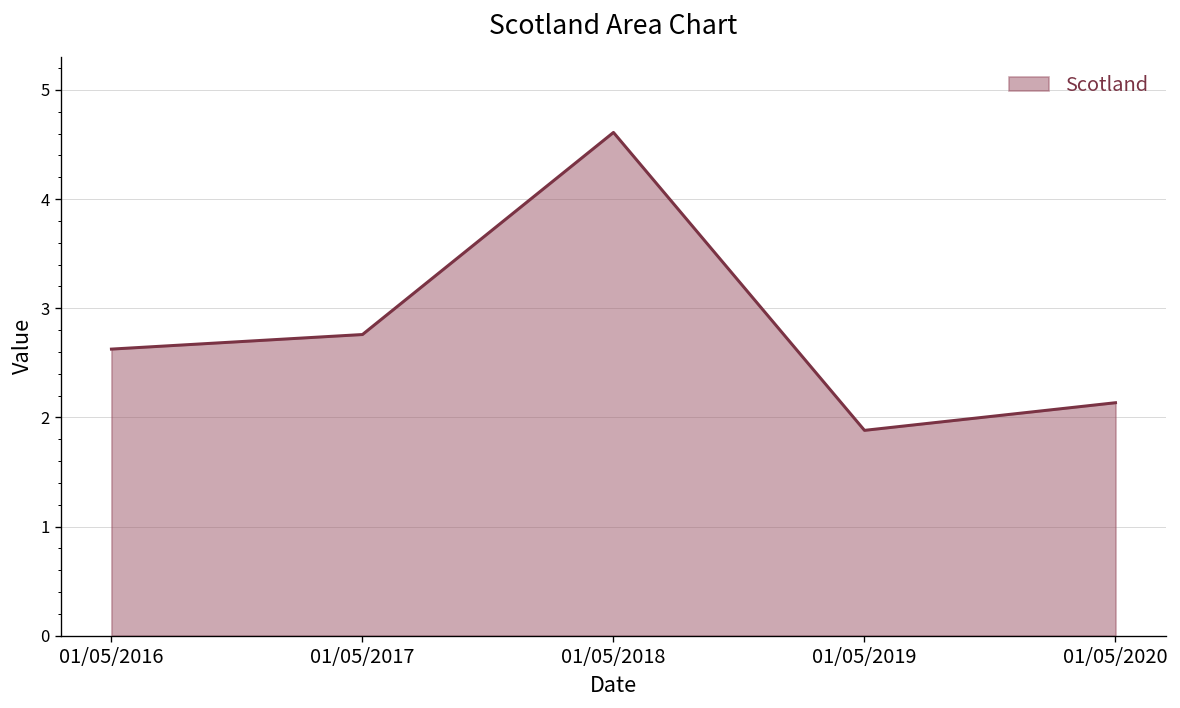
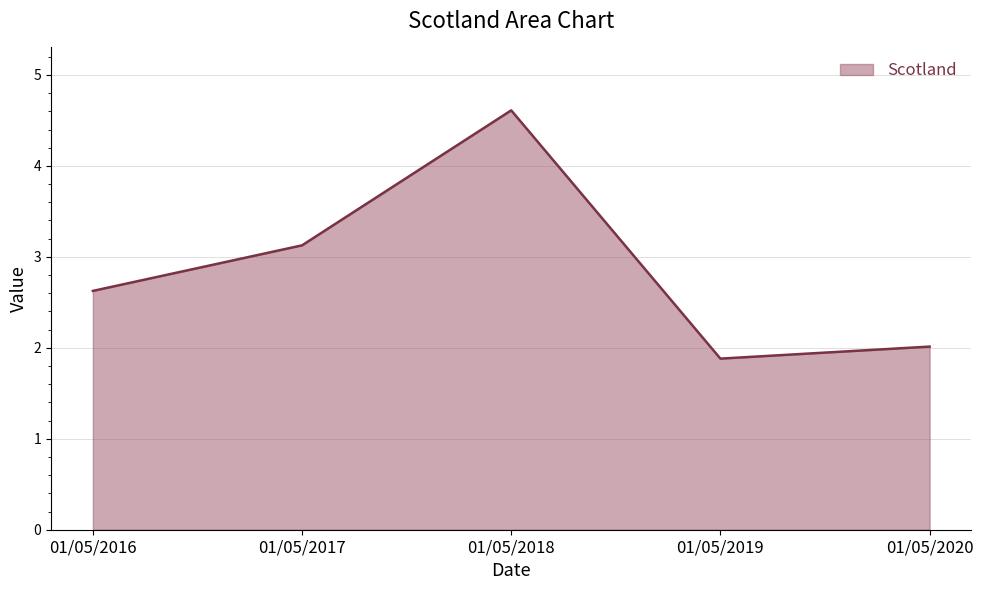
  {
    "01/05/2016": 2.6,
-   "01/05/2017": 2.8,
+   "01/05/2017": 3.1,
    "01/05/2018": 4.6,
    "01/05/2019": 1.9,
-   "01/05/2020": 2.1
+   "01/05/2020": 2.0
  }
